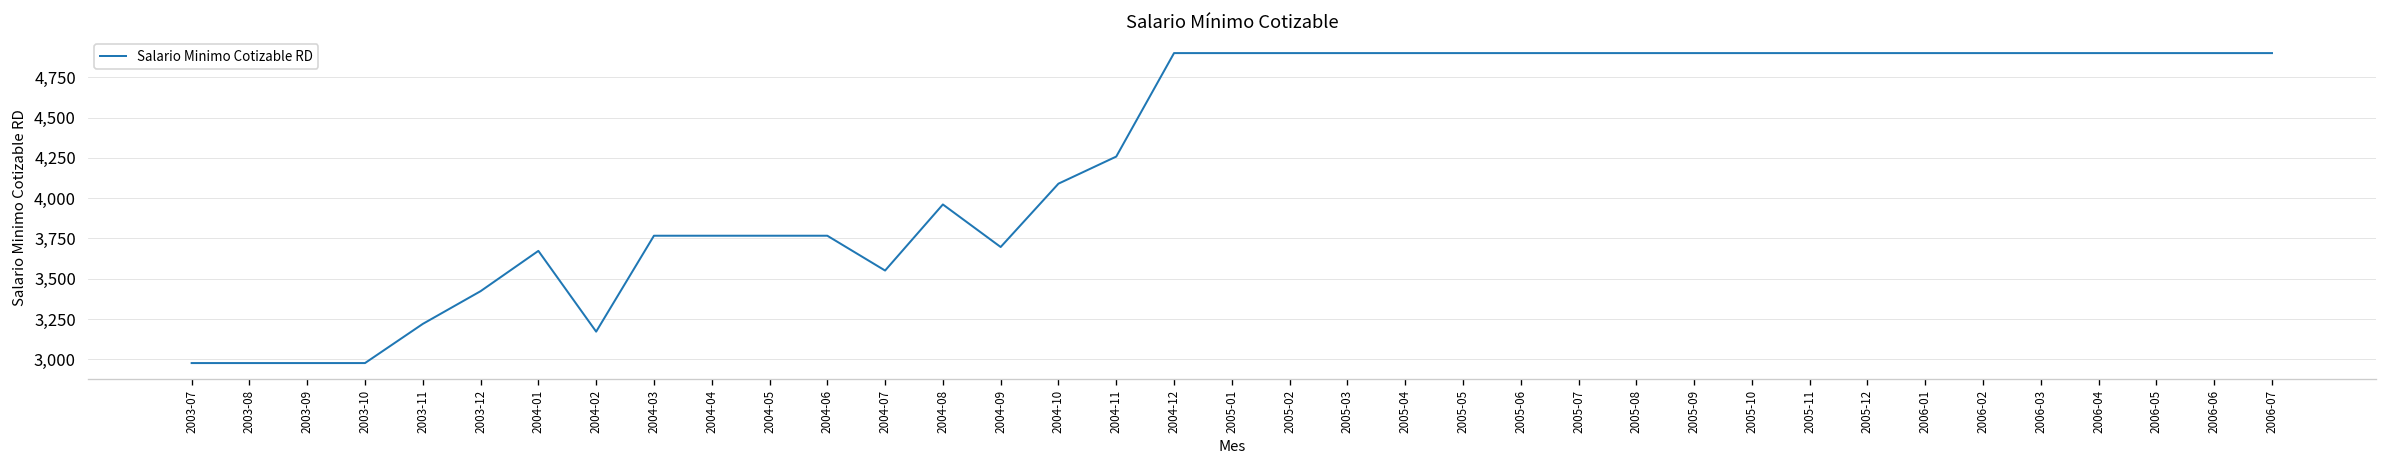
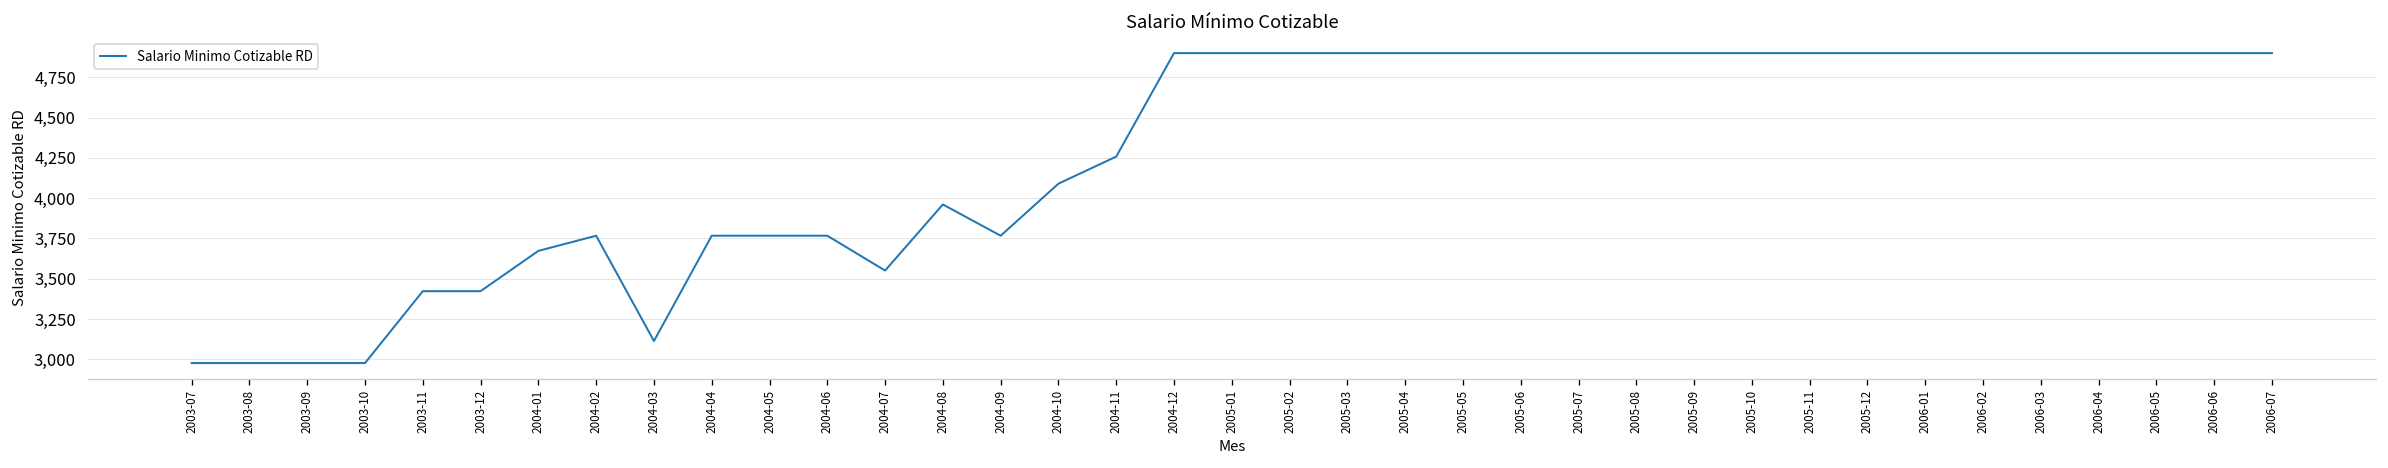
  {
    "2003-07": "2,980",
    "2003-08": "2,980",
    "2003-09": "2,980",
    "2003-10": "2,980",
-   "2003-11": "3,220",
+   "2003-11": "3,420",
    "2003-12": "3,420",
    "2004-01": "3,670",
-   "2004-02": "3,170",
-   "2004-03": "3,770",
+   "2004-02": "3,770",
+   "2004-03": "3,110",
    "2004-04": "3,770",
    "2004-05": "3,770",
    "2004-06": "3,770",
    "2004-07": "3,550",
    "2004-08": "3,960",
-   "2004-09": "3,700",
+   "2004-09": "3,770",
    "2004-10": "4,090",
    "2004-11": "4,260",
    "2004-12": "4,900",
    "2005-01": "4,900",
    "2005-02": "4,900",
    "2005-03": "4,900",
    "2005-04": "4,900",
    "2005-05": "4,900",
    "2005-06": "4,900",
    "2005-07": "4,900",
    "2005-08": "4,900",
    "2005-09": "4,900",
    "2005-10": "4,900",
    "2005-11": "4,900",
    "2005-12": "4,900",
    "2006-01": "4,900",
    "2006-02": "4,900",
    "2006-03": "4,900",
    "2006-04": "4,900",
    "2006-05": "4,900",
    "2006-06": "4,900",
    "2006-07": "4,900"
  }
